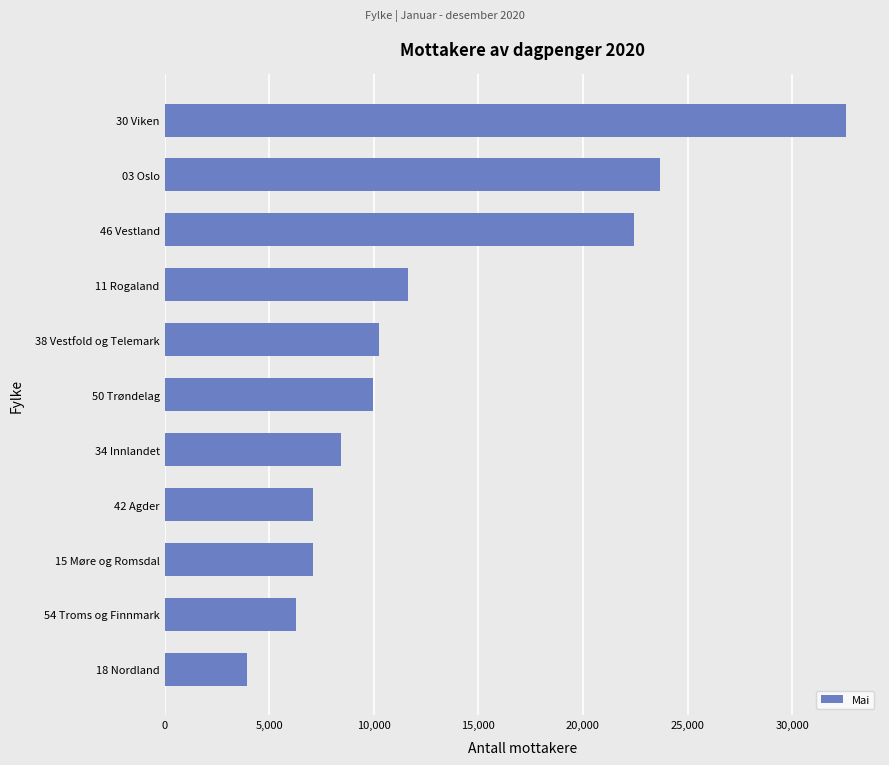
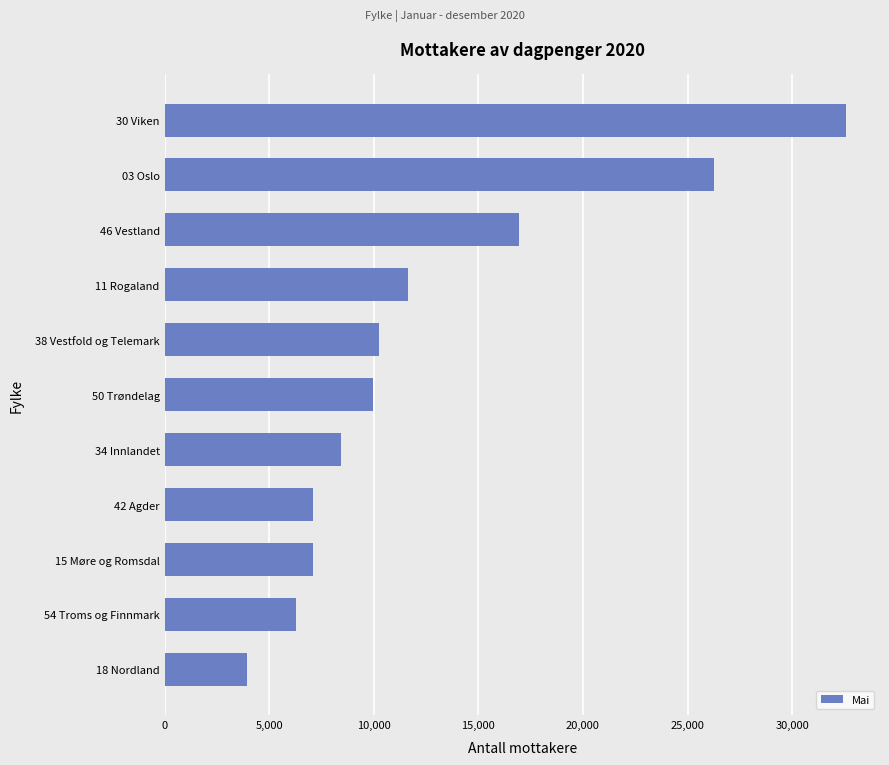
  {
    "30 Viken": "32,600",
-   "03 Oslo": "23,700",
-   "46 Vestland": "22,400",
+   "03 Oslo": "26,300",
+   "46 Vestland": "16,900",
    "11 Rogaland": "11,600",
    "38 Vestfold og Telemark": "10,200",
    "50 Trøndelag": "10,000",
    "34 Innlandet": "8,400",
    "42 Agder": "7,100",
    "15 Møre og Romsdal": "7,100",
    "54 Troms og Finnmark": "6,300",
    "18 Nordland": "3,900"
  }
